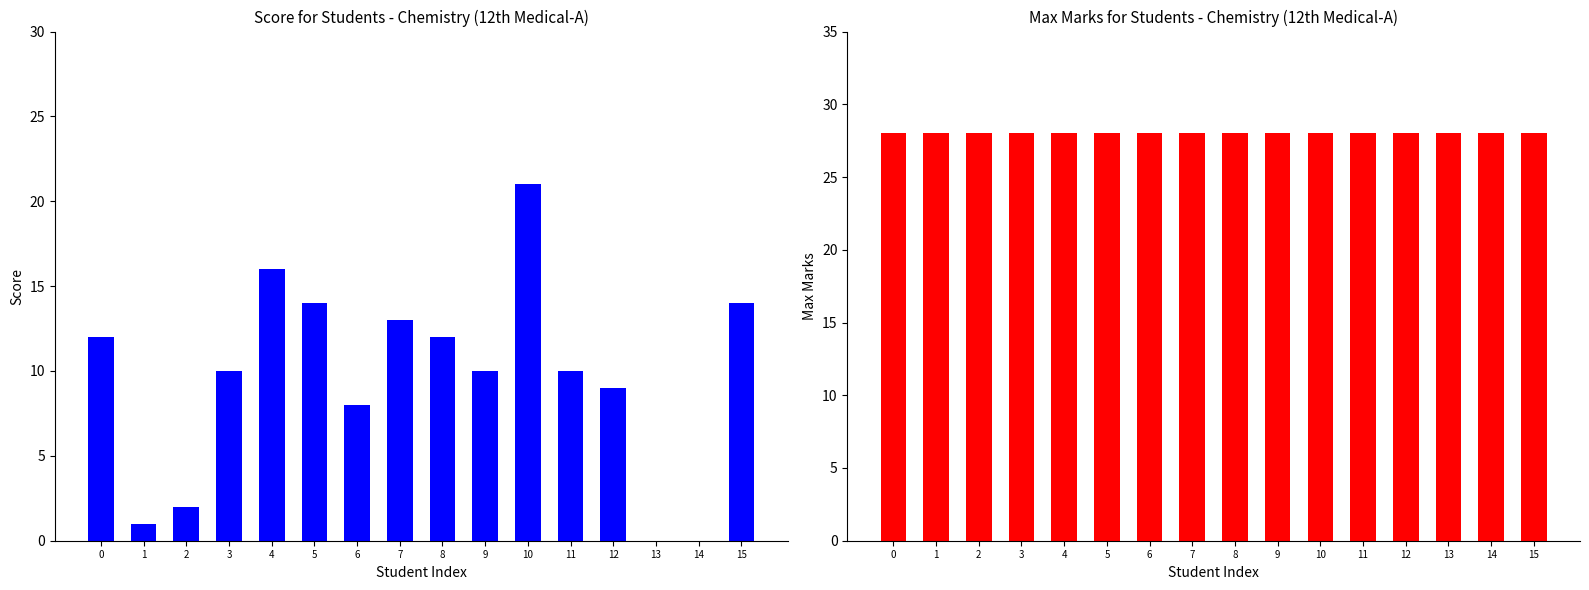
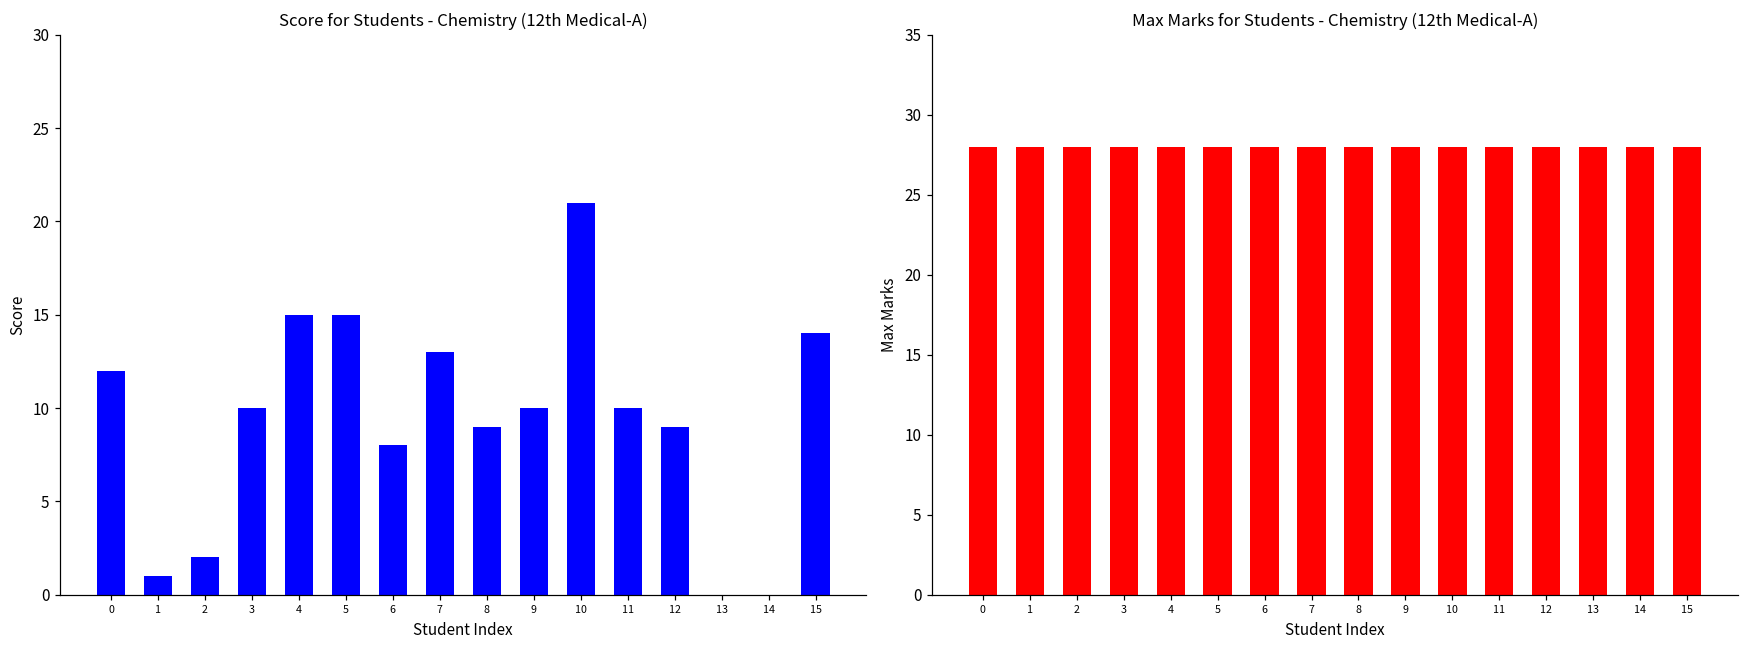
  {
    "Score for Students - Chemistry (12th Medical-A)": {
      "0": 12,
      "1": 1,
      "2": 2,
      "3": 10,
-     "4": 16,
-     "5": 14,
+     "4": 15,
+     "5": 15,
      "6": 8,
      "7": 13,
-     "8": 12,
+     "8": 9,
      "9": 10,
      "10": 21,
      "11": 10,
      "12": 9,
      "13": 0,
      "14": 0,
      "15": 14
    },
    "Max Marks for Students - Chemistry (12th Medical-A)": {
      "0": 28.0,
      "1": 28.0,
      "2": 28.0,
      "3": 28.0,
      "4": 28.0,
      "5": 28.0,
      "6": 28.0,
      "7": 28.0,
      "8": 28.0,
      "9": 28.0,
      "10": 28.0,
      "11": 28.0,
      "12": 28.0,
      "13": 28.0,
      "14": 28.0,
      "15": 28.0
    }
  }
